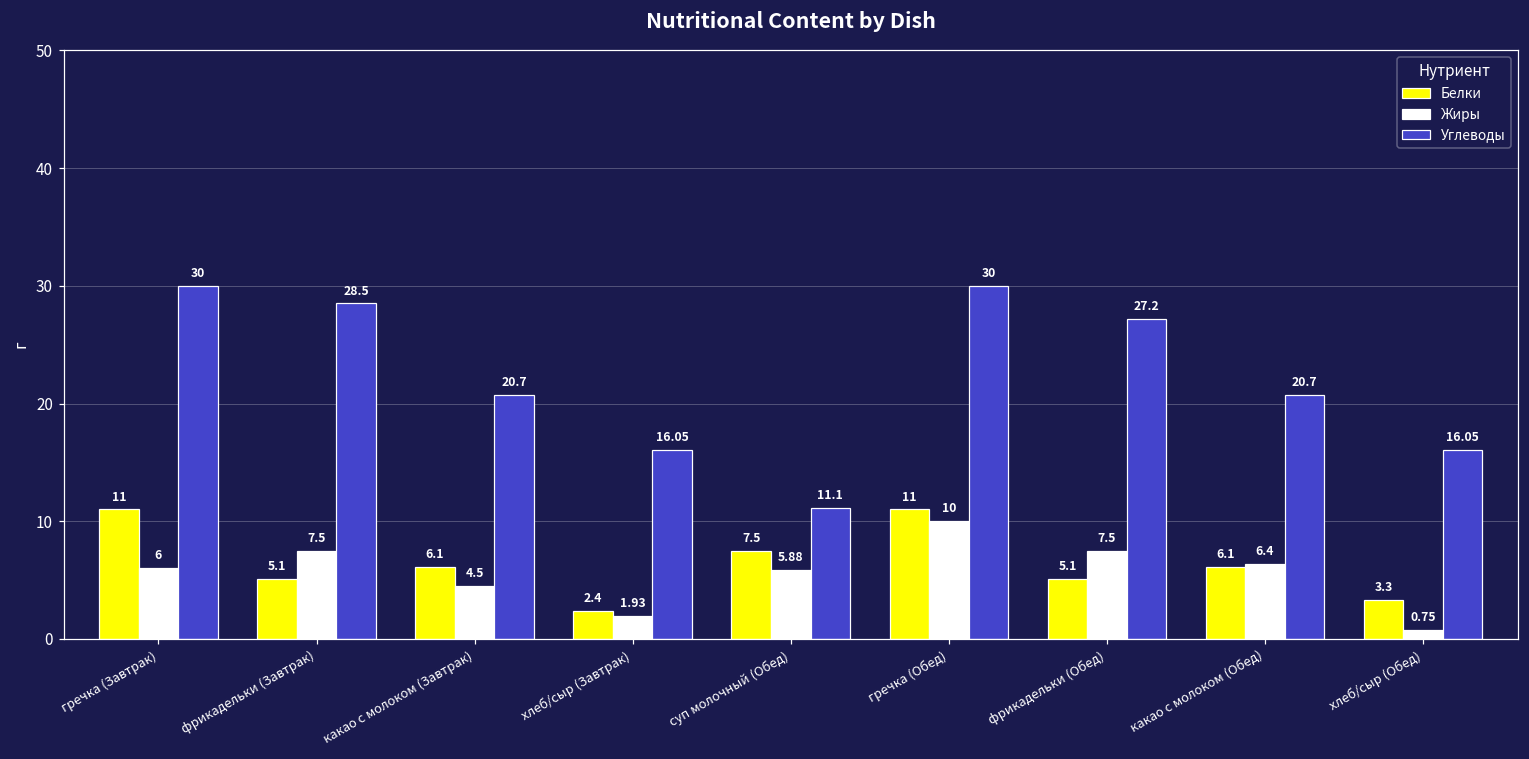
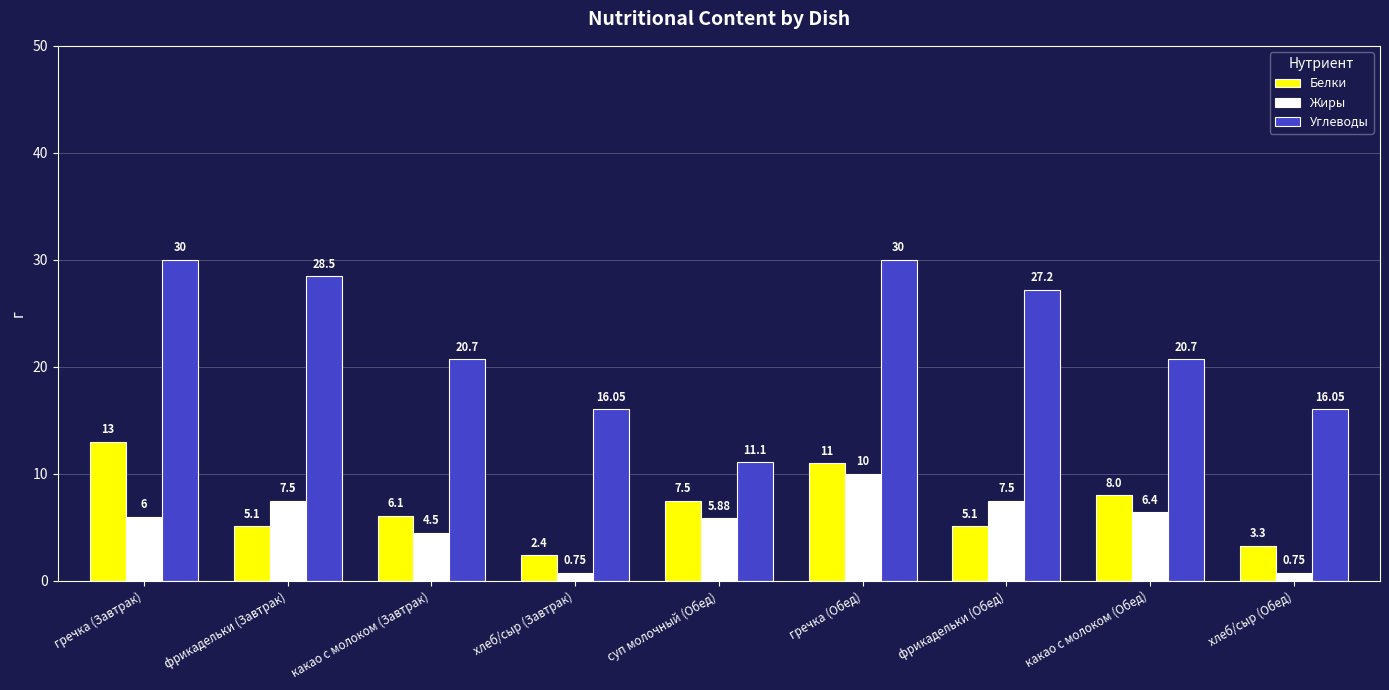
  {
    "Белки": {
-     "гречка (Завтрак)": 11,
+     "гречка (Завтрак)": 13,
      "фрикадельки (Завтрак)": 5.1,
      "какао с молоком (Завтрак)": 6.1,
      "хлеб/сыр (Завтрак)": 2.4,
      "суп молочный (Обед)": 7.5,
      "гречка (Обед)": 11,
      "фрикадельки (Обед)": 5.1,
-     "какао с молоком (Обед)": 6.1,
+     "какао с молоком (Обед)": 8.0,
      "хлеб/сыр (Обед)": 3.3
    },
    "Жиры": {
      "гречка (Завтрак)": 6,
      "фрикадельки (Завтрак)": 7.5,
      "какао с молоком (Завтрак)": 4.5,
-     "хлеб/сыр (Завтрак)": 1.93,
+     "хлеб/сыр (Завтрак)": 0.75,
      "суп молочный (Обед)": 5.88,
      "гречка (Обед)": 10,
      "фрикадельки (Обед)": 7.5,
      "какао с молоком (Обед)": 6.4,
      "хлеб/сыр (Обед)": 0.75
    },
    "Углеводы": {
      "гречка (Завтрак)": 30,
      "фрикадельки (Завтрак)": 28.5,
      "какао с молоком (Завтрак)": 20.7,
      "хлеб/сыр (Завтрак)": 16.05,
      "суп молочный (Обед)": 11.1,
      "гречка (Обед)": 30,
      "фрикадельки (Обед)": 27.2,
      "какао с молоком (Обед)": 20.7,
      "хлеб/сыр (Обед)": 16.05
    }
  }
